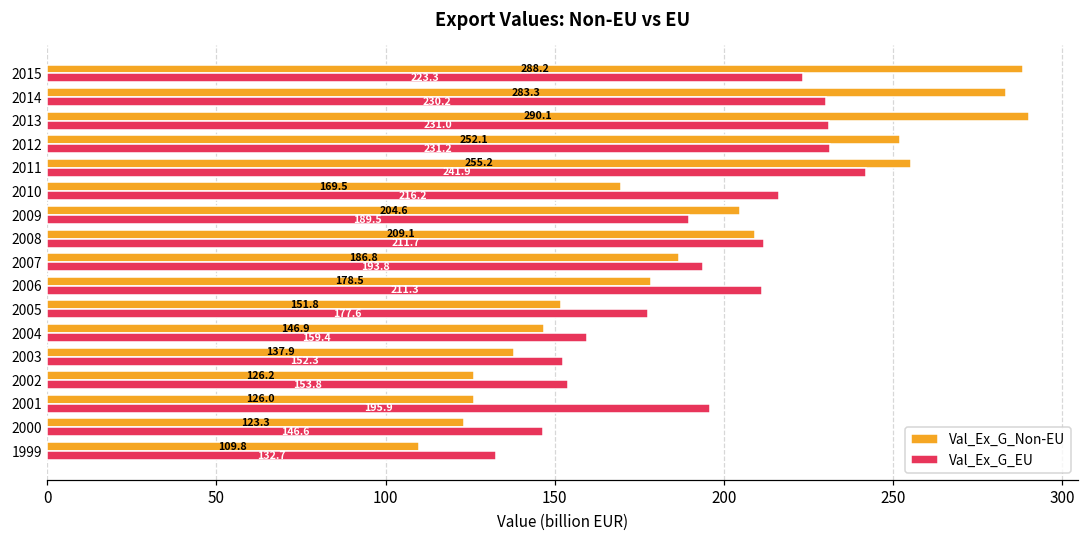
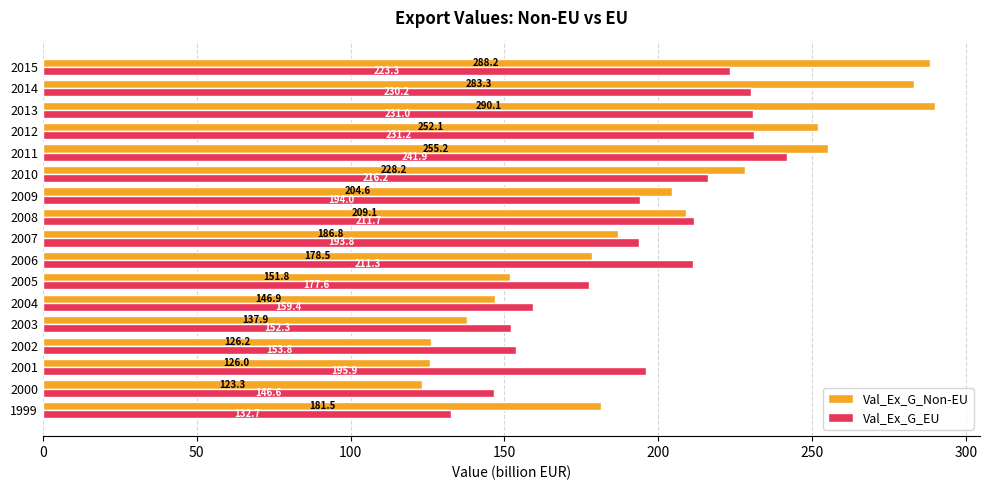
  {
    "Val_Ex_G_Non-EU": {
      "2015": 288.2,
      "2014": 283.3,
      "2013": 290.1,
      "2012": 252.1,
      "2011": 255.2,
-     "2010": 169.5,
+     "2010": 228.2,
      "2009": 204.6,
      "2007": 186.8,
      "2006": 178.5,
      "2005": 151.8,
      "2004": 146.9,
      "2003": 137.9,
      "2002": 126.2,
      "2001": 126.0,
      "2000": 123.3,
-     "1999": 109.8
+     "1999": 181.5
    },
    "Val_Ex_G_EU": {
      "2015": 223.3,
      "2014": 230.2,
      "2013": 231.0,
      "2012": 231.2,
      "2011": 241.9,
      "2010": 216.2,
-     "2009": 189.5,
+     "2009": 194.0,
      "2007": 193.8,
      "2006": 211.3,
      "2005": 177.6,
      "2004": 159.4,
      "2003": 152.3,
      "2002": 153.8,
      "2001": 195.9,
      "2000": 146.6,
      "1999": 132.7
    }
  }
